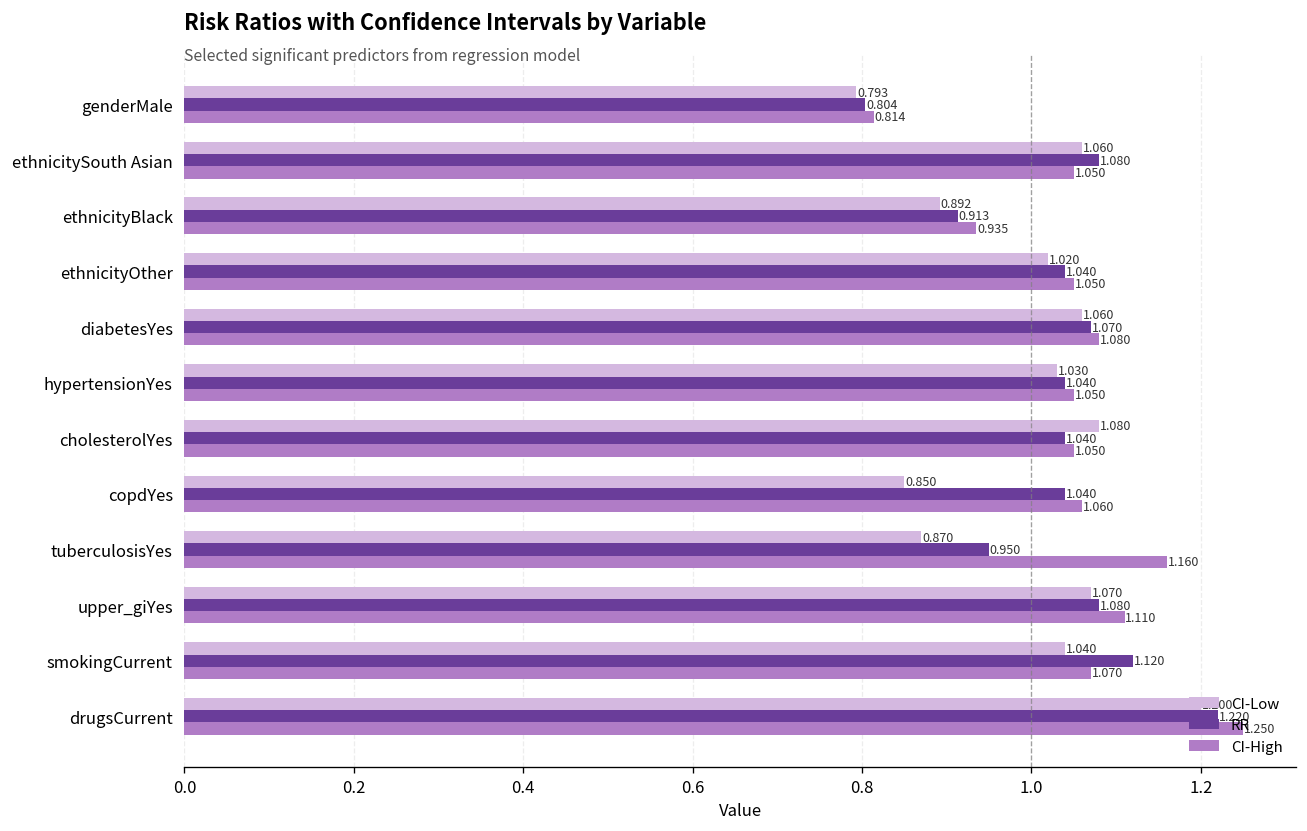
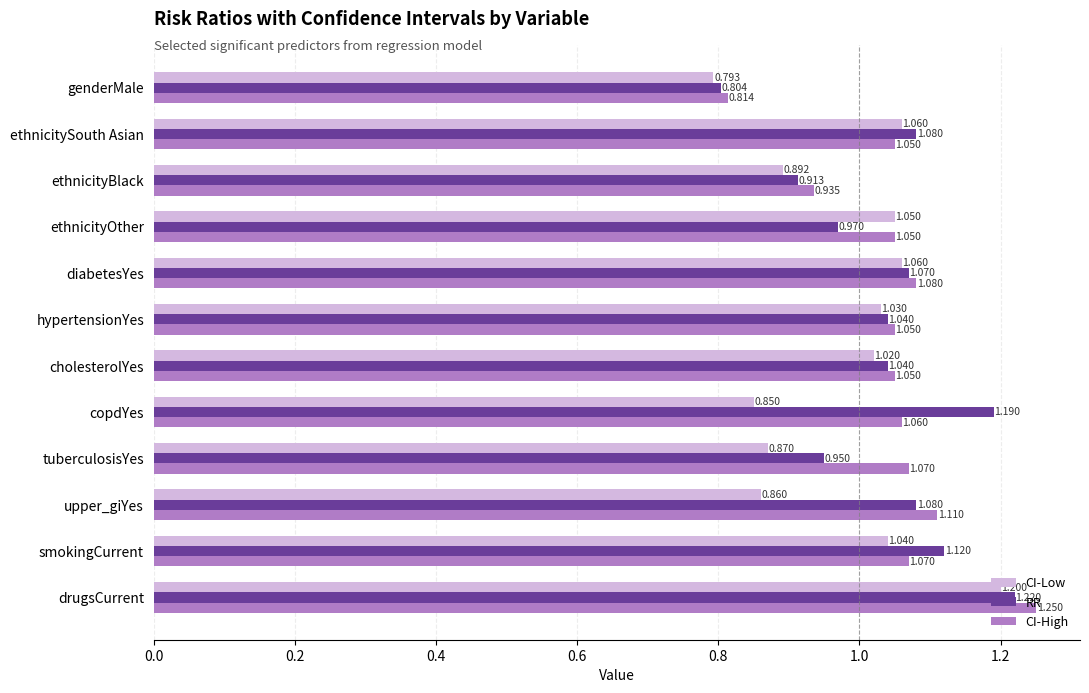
  {
    "CI-Low": {
      "genderMale": 0.793,
      "ethnicitySouth Asian": 1.060,
      "ethnicityBlack": 0.892,
-     "ethnicityOther": 1.020,
+     "ethnicityOther": 1.050,
      "diabetesYes": 1.060,
      "hypertensionYes": 1.030,
-     "cholesterolYes": 1.080,
+     "cholesterolYes": 1.020,
      "copdYes": 0.850,
      "tuberculosisYes": 0.870,
-     "upper_giYes": 1.070,
+     "upper_giYes": 0.860,
      "smokingCurrent": 1.040,
      "drugsCurrent": 1.200
    },
    "RR": {
      "genderMale": 0.804,
      "ethnicitySouth Asian": 1.080,
      "ethnicityBlack": 0.913,
-     "ethnicityOther": 1.040,
+     "ethnicityOther": 0.970,
      "diabetesYes": 1.070,
      "hypertensionYes": 1.040,
      "cholesterolYes": 1.040,
-     "copdYes": 1.040,
+     "copdYes": 1.190,
      "tuberculosisYes": 0.950,
      "upper_giYes": 1.080,
      "smokingCurrent": 1.120,
      "drugsCurrent": 1.220
    },
    "CI-High": {
      "genderMale": 0.814,
      "ethnicitySouth Asian": 1.050,
      "ethnicityBlack": 0.935,
      "ethnicityOther": 1.050,
      "diabetesYes": 1.080,
      "hypertensionYes": 1.050,
      "cholesterolYes": 1.050,
      "copdYes": 1.060,
-     "tuberculosisYes": 1.160,
+     "tuberculosisYes": 1.070,
      "upper_giYes": 1.110,
      "smokingCurrent": 1.070,
      "drugsCurrent": 1.250
    }
  }
